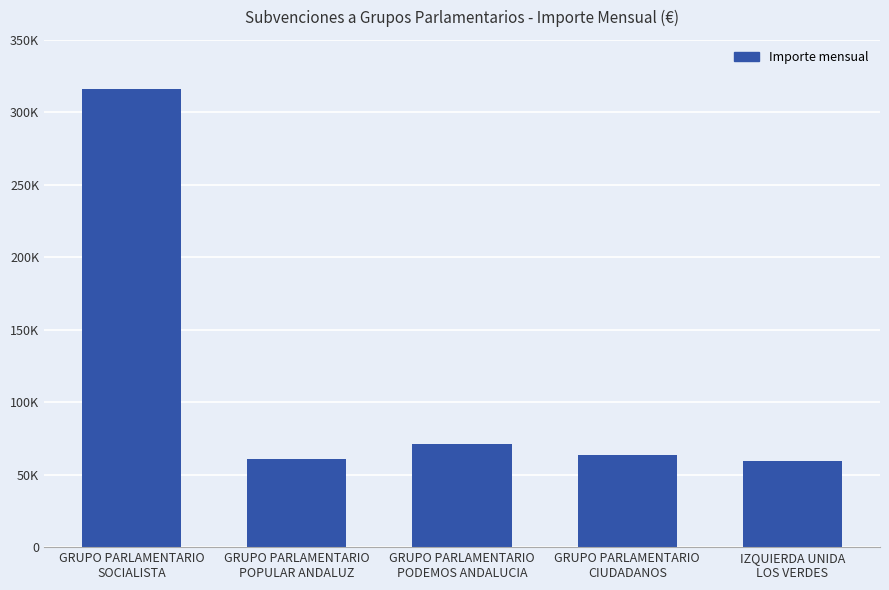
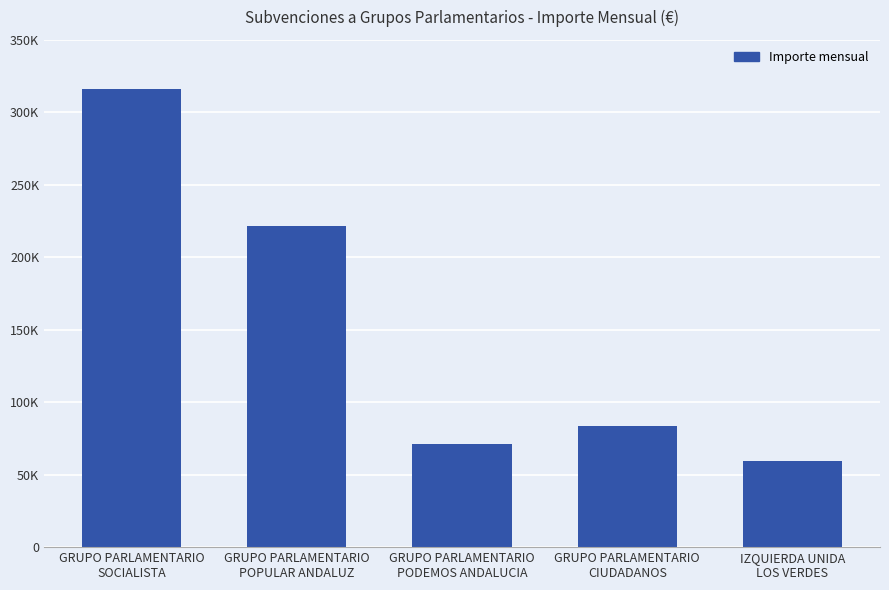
  {
    "GRUPO PARLAMENTARIO SOCIALISTA": 316000,
-   "GRUPO PARLAMENTARIO POPULAR ANDALUZ": 61000,
+   "GRUPO PARLAMENTARIO POPULAR ANDALUZ": 222000,
    "GRUPO PARLAMENTARIO PODEMOS ANDALUCIA": 71000,
-   "GRUPO PARLAMENTARIO CIUDADANOS": 63000,
+   "GRUPO PARLAMENTARIO CIUDADANOS": 83000,
    "IZQUIERDA UNIDA LOS VERDES": 59000
  }
